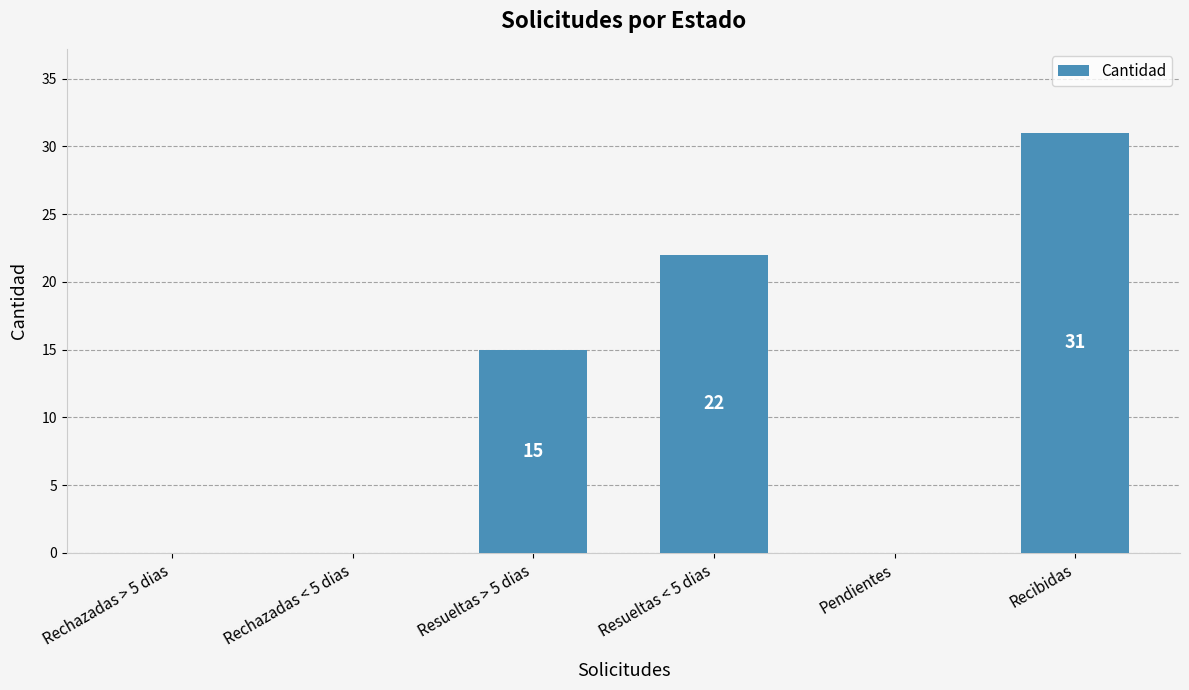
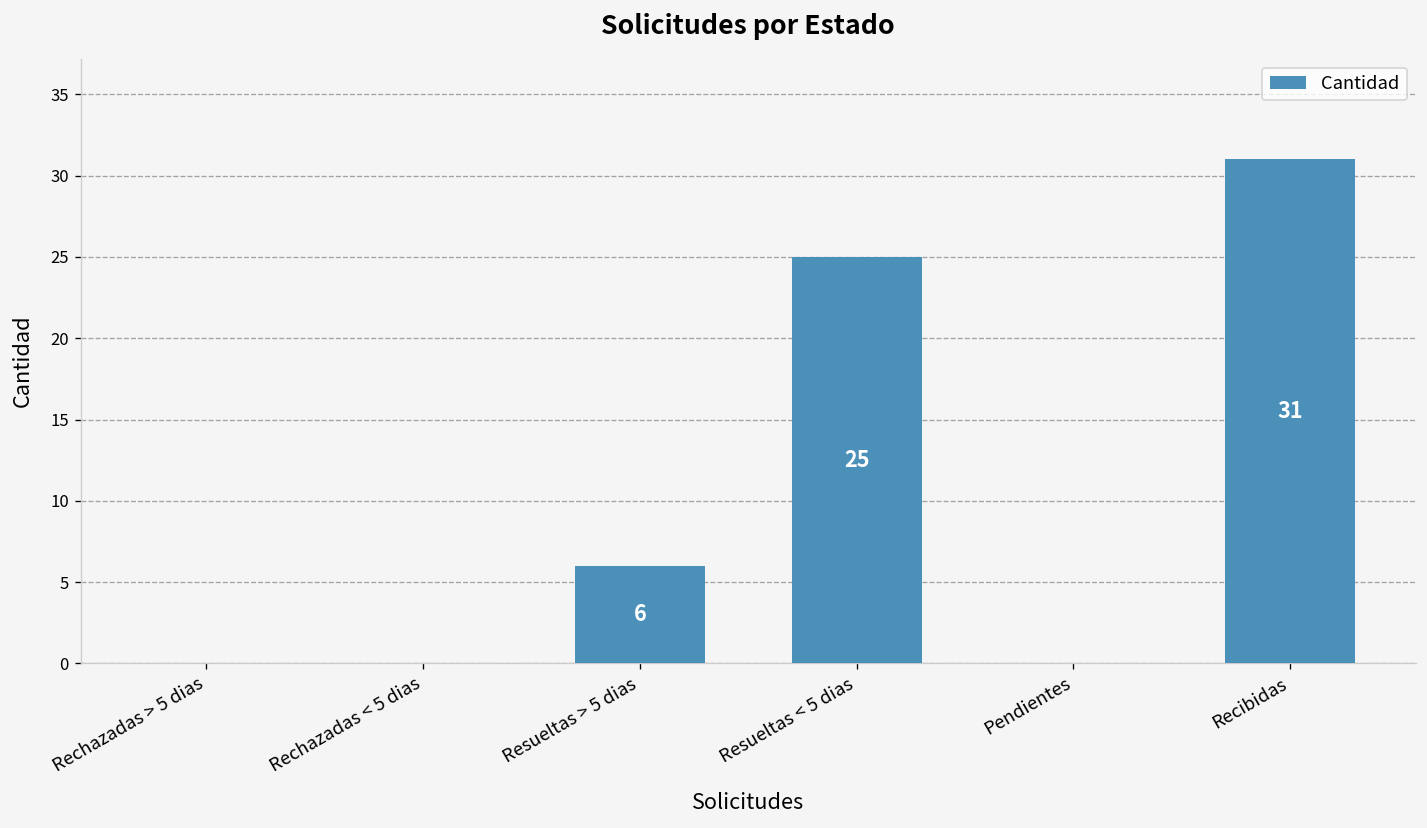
  {
-   "Resueltas > 5 dias": 15,
-   "Resueltas < 5 dias": 22,
+   "Resueltas > 5 dias": 6,
+   "Resueltas < 5 dias": 25,
    "Recibidas": 31
  }
